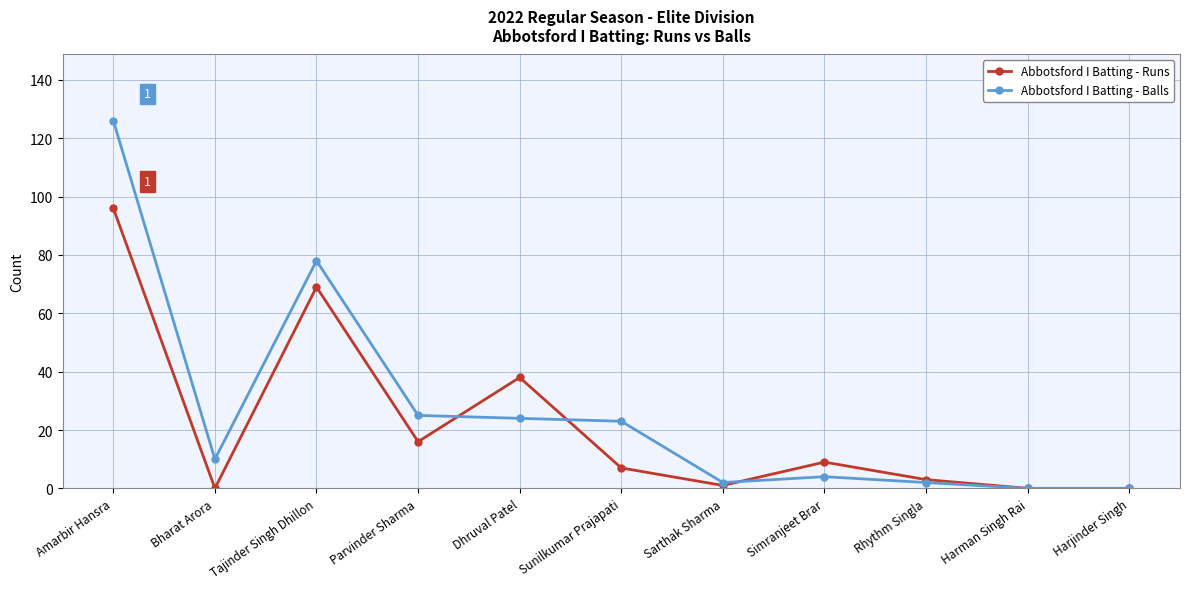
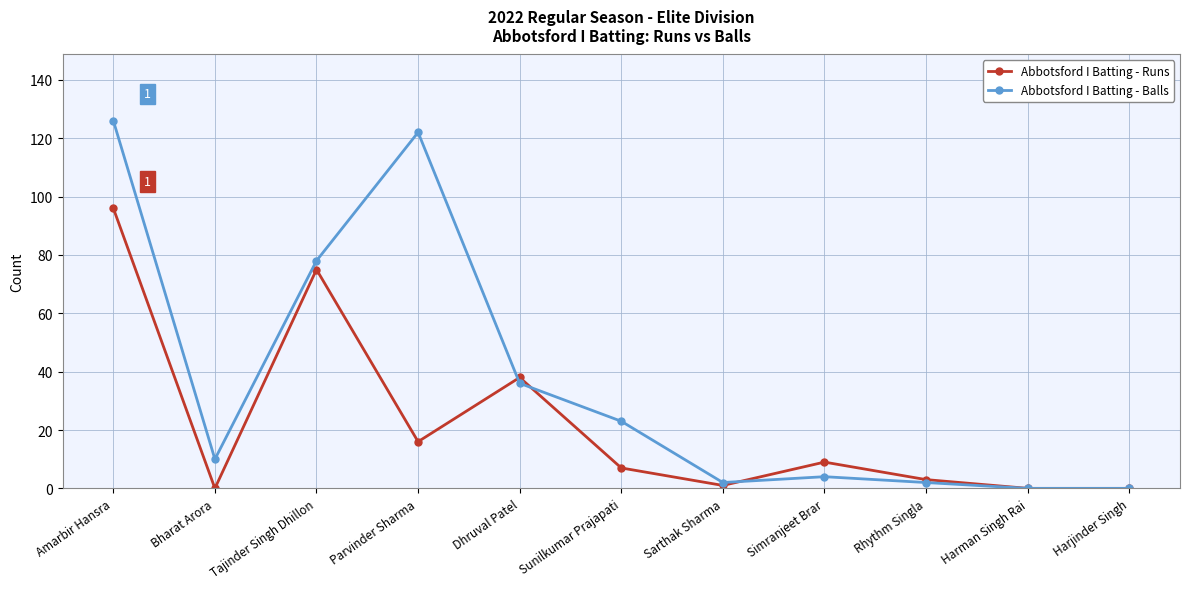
  {
    "Abbotsford I Batting - Runs": {
      "Amarbir Hansra": 96,
      "Bharat Arora": 0,
-     "Tajinder Singh Dhillon": 69,
+     "Tajinder Singh Dhillon": 75,
      "Parvinder Sharma": 16,
      "Dhruval Patel": 38,
      "Sunilkumar Prajapati": 7,
      "Sarthak Sharma": 1,
      "Simranjeet Brar": 9,
      "Rhythm Singla": 3
    },
    "Abbotsford I Batting - Balls": {
      "Amarbir Hansra": 126,
      "Bharat Arora": 10,
      "Tajinder Singh Dhillon": 78,
-     "Parvinder Sharma": 25,
-     "Dhruval Patel": 24,
+     "Parvinder Sharma": 122,
+     "Dhruval Patel": 36,
      "Sunilkumar Prajapati": 23,
      "Sarthak Sharma": 2,
      "Simranjeet Brar": 4,
      "Rhythm Singla": 2
    }
  }
